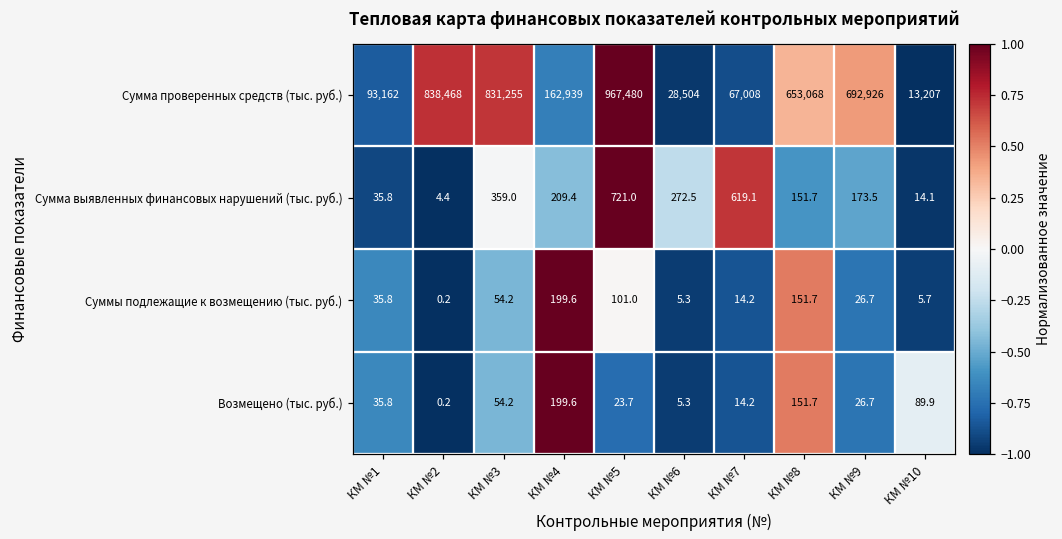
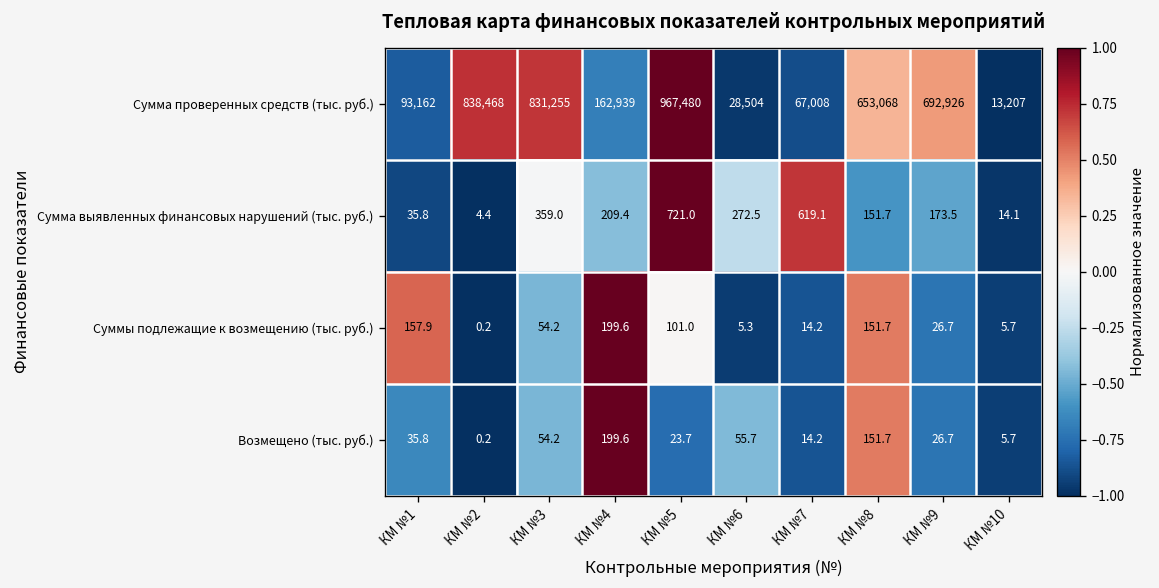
  {
    "Сумма проверенных средств (тыс. руб.)": {
      "КМ №1": "93,162",
      "КМ №2": "838,468",
      "КМ №3": "831,255",
      "КМ №4": "162,939",
      "КМ №5": "967,480",
      "КМ №6": "28,504",
      "КМ №7": "67,008",
      "КМ №8": "653,068",
      "КМ №9": "692,926",
      "КМ №10": "13,207"
    },
    "Сумма выявленных финансовых нарушений (тыс. руб.)": {
      "КМ №1": "35.8",
      "КМ №2": "4.4",
      "КМ №3": "359.0",
      "КМ №4": "209.4",
      "КМ №5": "721.0",
      "КМ №6": "272.5",
      "КМ №7": "619.1",
      "КМ №8": "151.7",
      "КМ №9": "173.5",
      "КМ №10": "14.1"
    },
    "Суммы подлежащие к возмещению (тыс. руб.)": {
-     "КМ №1": "35.8",
+     "КМ №1": "157.9",
      "КМ №2": "0.2",
      "КМ №3": "54.2",
      "КМ №4": "199.6",
      "КМ №5": "101.0",
      "КМ №6": "5.3",
      "КМ №7": "14.2",
      "КМ №8": "151.7",
      "КМ №9": "26.7",
      "КМ №10": "5.7"
    },
    "Возмещено (тыс. руб.)": {
      "КМ №1": "35.8",
      "КМ №2": "0.2",
      "КМ №3": "54.2",
      "КМ №4": "199.6",
      "КМ №5": "23.7",
-     "КМ №6": "5.3",
+     "КМ №6": "55.7",
      "КМ №7": "14.2",
      "КМ №8": "151.7",
      "КМ №9": "26.7",
-     "КМ №10": "89.9"
+     "КМ №10": "5.7"
    }
  }
